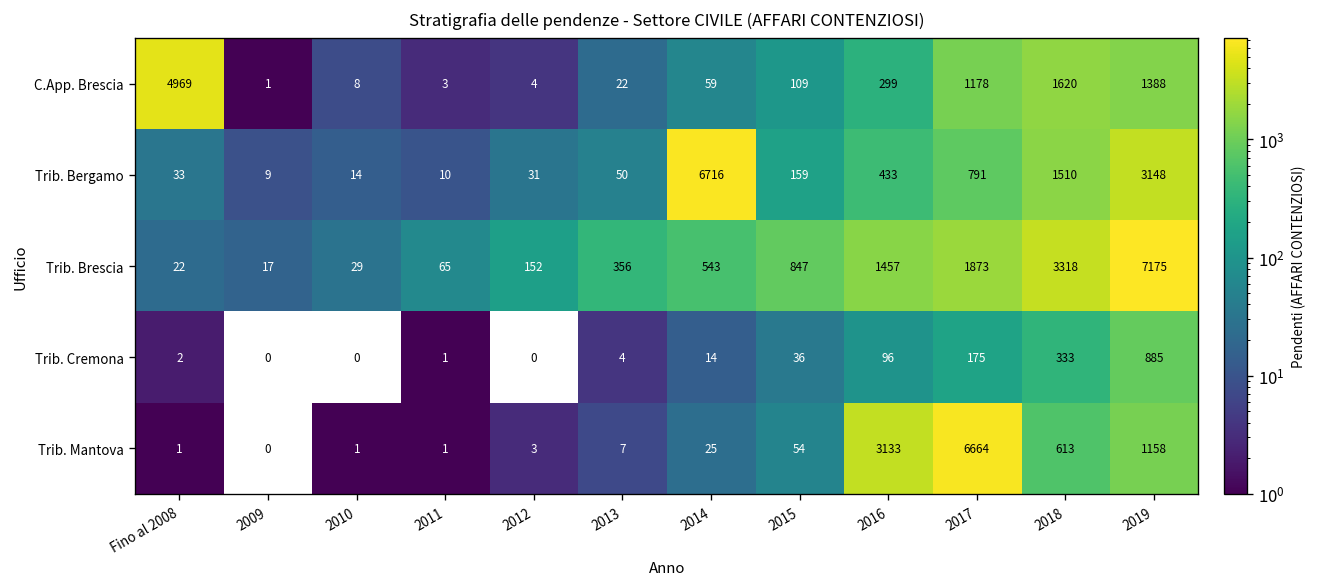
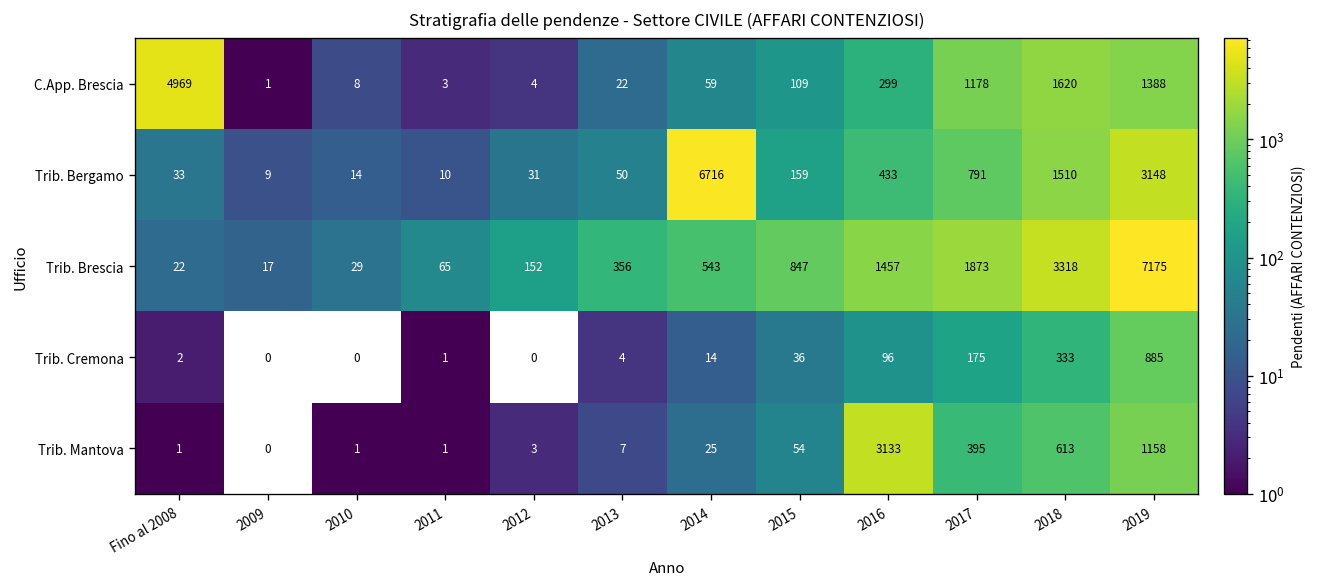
  {
    "C.App. Brescia": {
      "Fino al 2008": 4969,
      "2009": 1,
      "2010": 8,
      "2011": 3,
      "2012": 4,
      "2013": 22,
      "2014": 59,
      "2015": 109,
      "2016": 299,
      "2017": 1178,
      "2018": 1620,
      "2019": 1388
    },
    "Trib. Bergamo": {
      "Fino al 2008": 33,
      "2009": 9,
      "2010": 14,
      "2011": 10,
      "2012": 31,
      "2013": 50,
      "2014": 6716,
      "2015": 159,
      "2016": 433,
      "2017": 791,
      "2018": 1510,
      "2019": 3148
    },
    "Trib. Brescia": {
      "Fino al 2008": 22,
      "2009": 17,
      "2010": 29,
      "2011": 65,
      "2012": 152,
      "2013": 356,
      "2014": 543,
      "2015": 847,
      "2016": 1457,
      "2017": 1873,
      "2018": 3318,
      "2019": 7175
    },
    "Trib. Cremona": {
      "Fino al 2008": 2,
      "2011": 1,
      "2013": 4,
      "2014": 14,
      "2015": 36,
      "2016": 96,
      "2017": 175,
      "2018": 333,
      "2019": 885
    },
    "Trib. Mantova": {
      "Fino al 2008": 1,
      "2010": 1,
      "2011": 1,
      "2012": 3,
      "2013": 7,
      "2014": 25,
      "2015": 54,
      "2016": 3133,
-     "2017": 6664,
+     "2017": 395,
      "2018": 613,
      "2019": 1158
    }
  }
